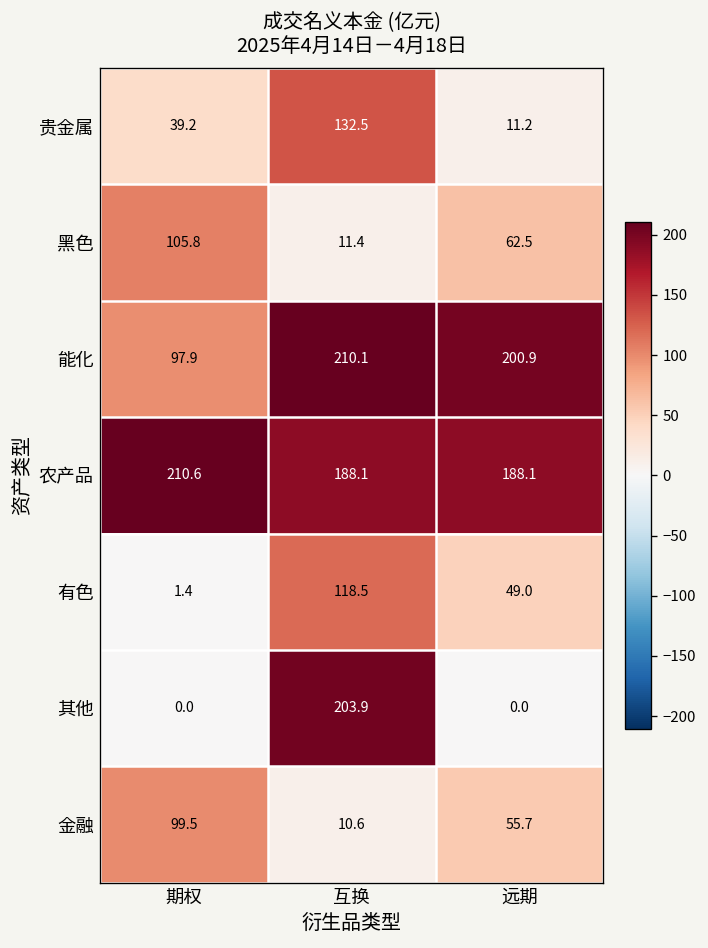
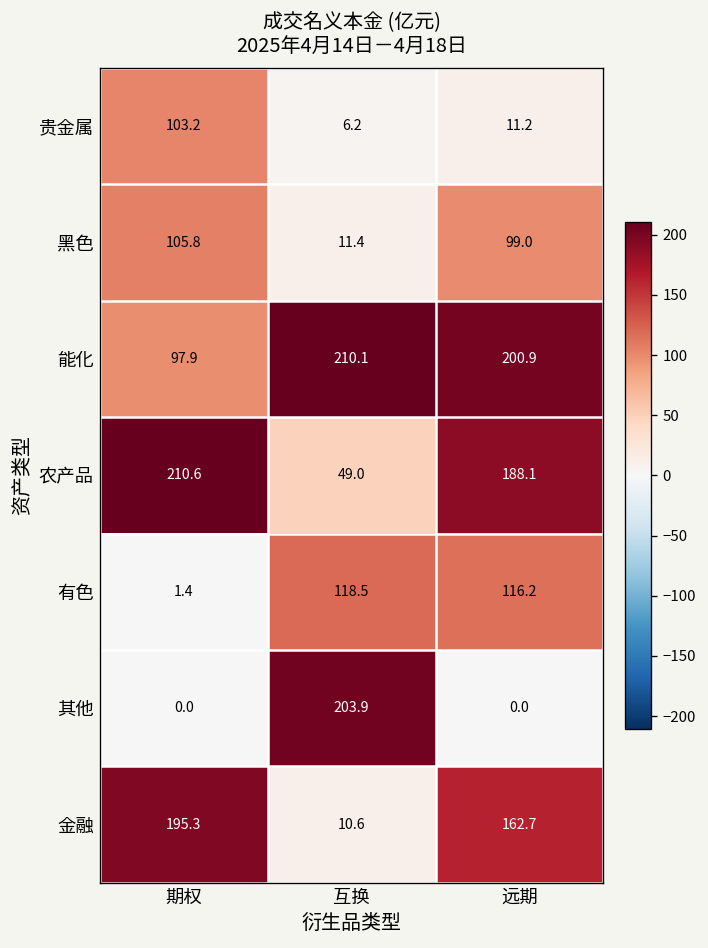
  {
    "贵金属": {
-     "期权": 39.2,
-     "互换": 132.5,
+     "期权": 103.2,
+     "互换": 6.2,
      "远期": 11.2
    },
    "黑色": {
      "期权": 105.8,
      "互换": 11.4,
-     "远期": 62.5
+     "远期": 99.0
    },
    "能化": {
      "期权": 97.9,
      "互换": 210.1,
      "远期": 200.9
    },
    "农产品": {
      "期权": 210.6,
-     "互换": 188.1,
+     "互换": 49.0,
      "远期": 188.1
    },
    "有色": {
      "期权": 1.4,
      "互换": 118.5,
-     "远期": 49.0
+     "远期": 116.2
    },
    "其他": {
      "期权": 0.0,
      "互换": 203.9,
      "远期": 0.0
    },
    "金融": {
-     "期权": 99.5,
+     "期权": 195.3,
      "互换": 10.6,
-     "远期": 55.7
+     "远期": 162.7
    }
  }
